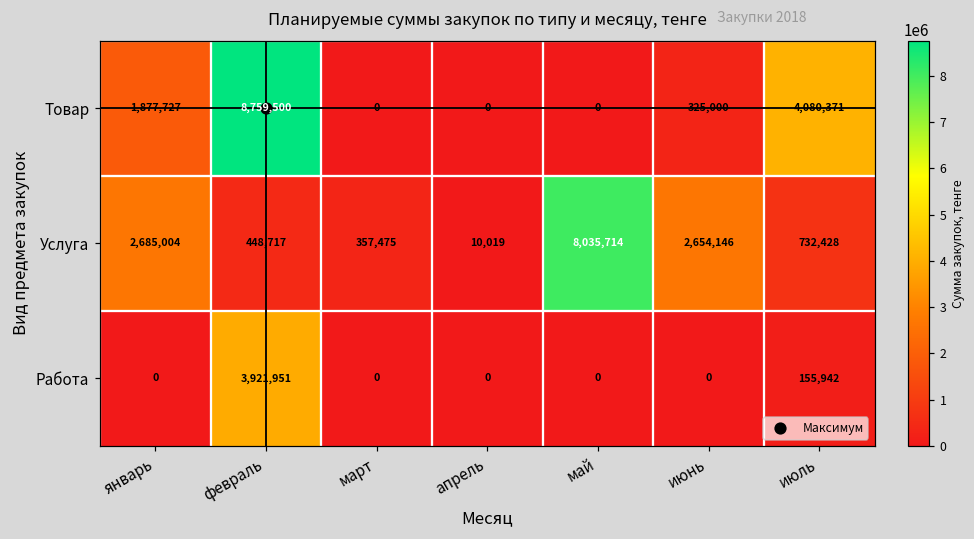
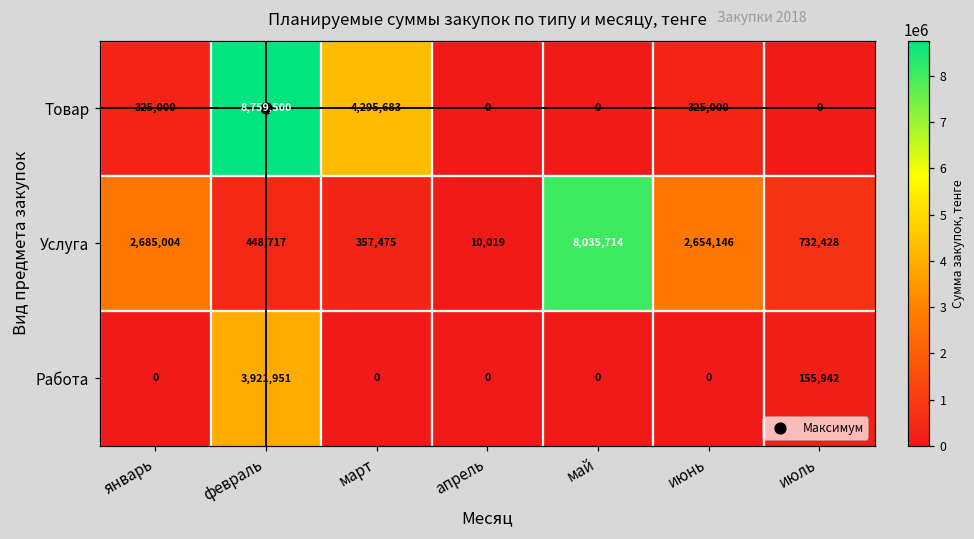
  {
    "Товар": {
-     "январь": "1,877,727",
-     "март": "0",
+     "январь": "325,000",
+     "март": "4,295,683",
      "апрель": "0",
      "май": "0",
      "июнь": "325,000",
-     "июль": "4,080,371"
+     "июль": "0"
    },
    "Услуга": {
      "январь": "2,685,004",
      "февраль": "448,717",
      "март": "357,475",
      "апрель": "10,019",
      "май": "8,035,714",
      "июнь": "2,654,146",
      "июль": "732,428"
    },
    "Работа": {
      "январь": "0",
      "февраль": "3,921,951",
      "март": "0",
      "апрель": "0",
      "май": "0",
      "июнь": "0",
      "июль": "155,942"
    }
  }
